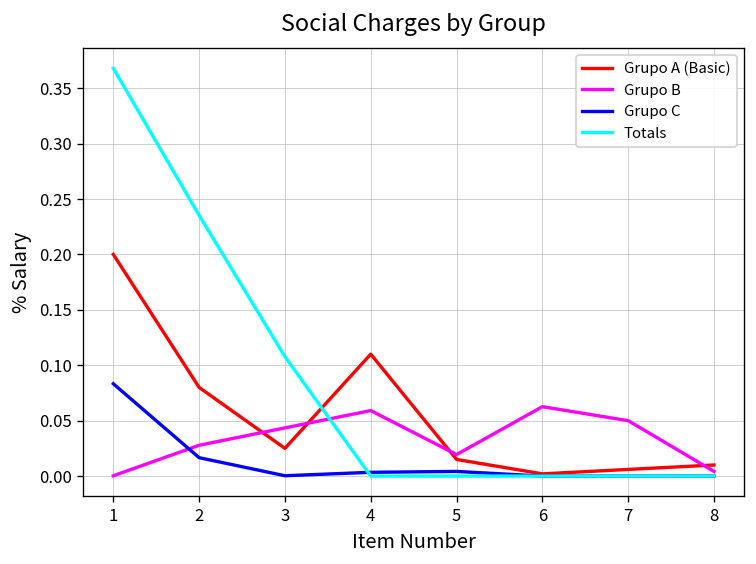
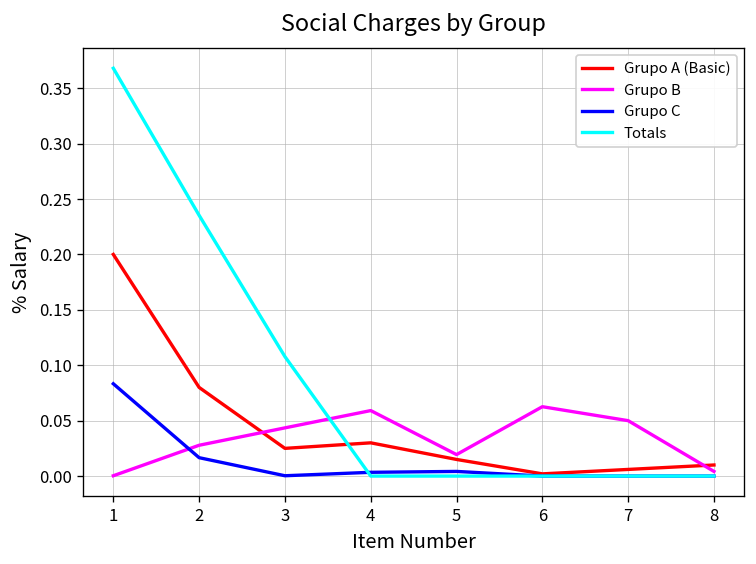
  {
    "Grupo A (Basic)": {
      "1": 0.20,
      "2": 0.08,
      "3": 0.03,
-     "4": 0.11,
+     "4": 0.03,
      "5": 0.02,
      "7": 0.01,
      "8": 0.01
    },
    "Grupo B": {
      "1": 0.00,
      "2": 0.03,
      "3": 0.04,
      "4": 0.06,
      "5": 0.02,
      "6": 0.06,
      "7": 0.05,
      "8": 0.00
    },
    "Grupo C": {
      "1": 0.08,
      "2": 0.02,
      "3": 0.00,
      "4": 0.00,
      "5": 0.00
    },
    "Totals": {
      "1": 0.37,
      "2": 0.24,
      "3": 0.11,
      "4": 0.00,
      "5": 0.00
    }
  }
